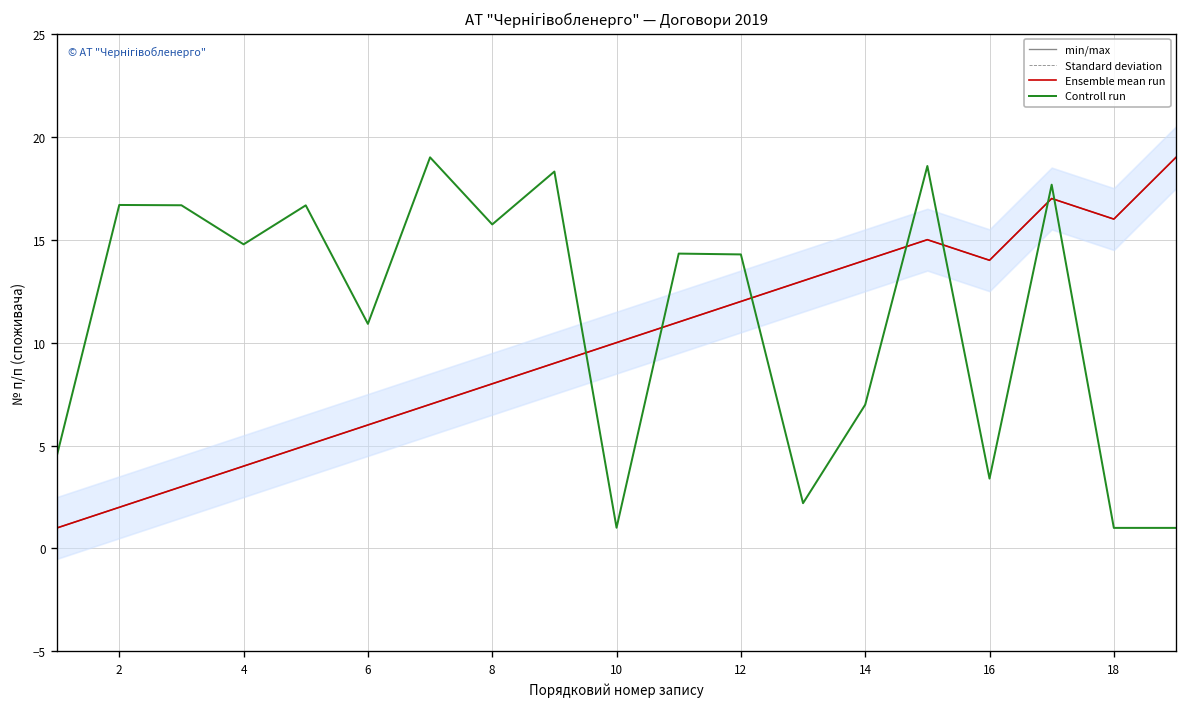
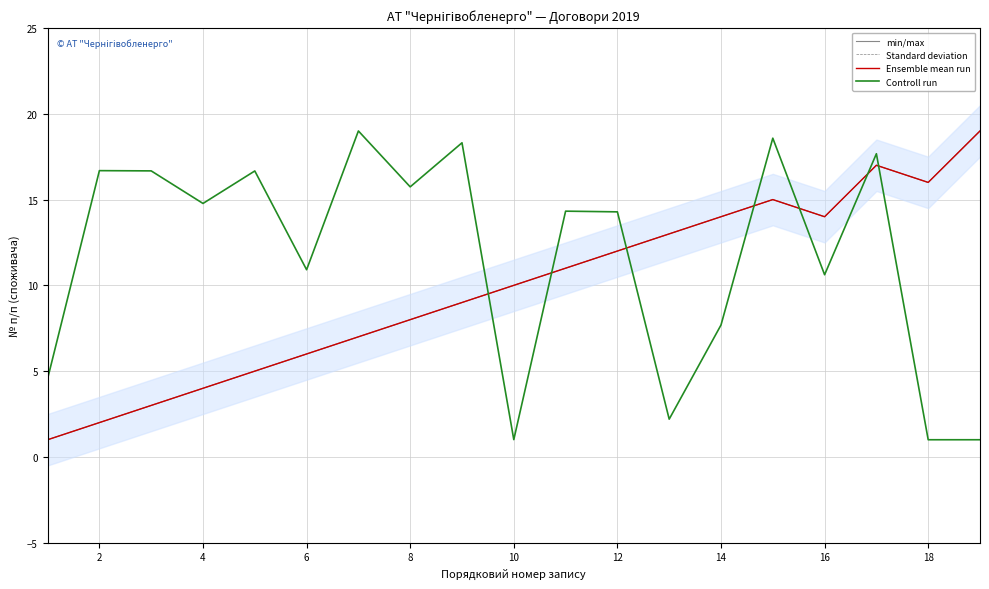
  {
    "Ensemble mean run": {
      "2": 2.0,
      "4": 4.0,
      "6": 6.0,
      "8": 8.0,
      "10": 10.0,
      "12": 12.0,
      "14": 14.0,
      "16": 14.0,
      "18": 16.0
    },
    "Controll run": {
      "2": 16.7,
      "4": 14.8,
      "6": 10.9,
      "8": 15.7,
      "10": 1.0,
      "12": 14.3,
-     "14": 7.0,
-     "16": 3.4,
+     "14": 7.7,
+     "16": 10.6,
      "18": 1.0
    }
  }
